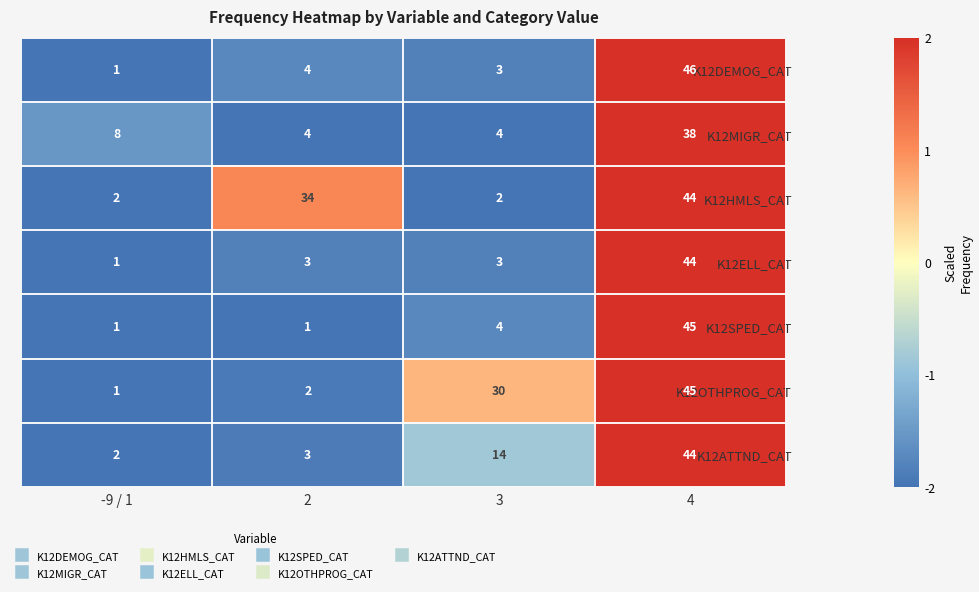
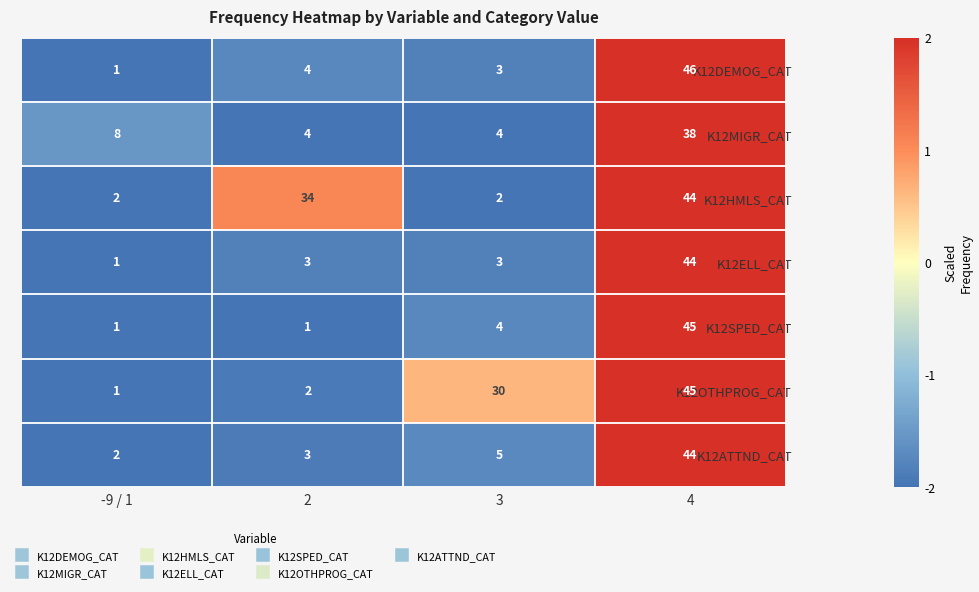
  {
    "K12DEMOG_CAT": {
      "-9 / 1": 1,
      "2": 4,
      "3": 3,
      "4": 46
    },
    "K12MIGR_CAT": {
      "-9 / 1": 8,
      "2": 4,
      "3": 4,
      "4": 38
    },
    "K12HMLS_CAT": {
      "-9 / 1": 2,
      "2": 34,
      "3": 2,
      "4": 44
    },
    "K12ELL_CAT": {
      "-9 / 1": 1,
      "2": 3,
      "3": 3,
      "4": 44
    },
    "K12SPED_CAT": {
      "-9 / 1": 1,
      "2": 1,
      "3": 4,
      "4": 45
    },
    "K12OTHPROG_CAT": {
      "-9 / 1": 1,
      "2": 2,
      "3": 30,
      "4": 45
    },
    "K12ATTND_CAT": {
      "-9 / 1": 2,
      "2": 3,
-     "3": 14,
+     "3": 5,
      "4": 44
    }
  }
